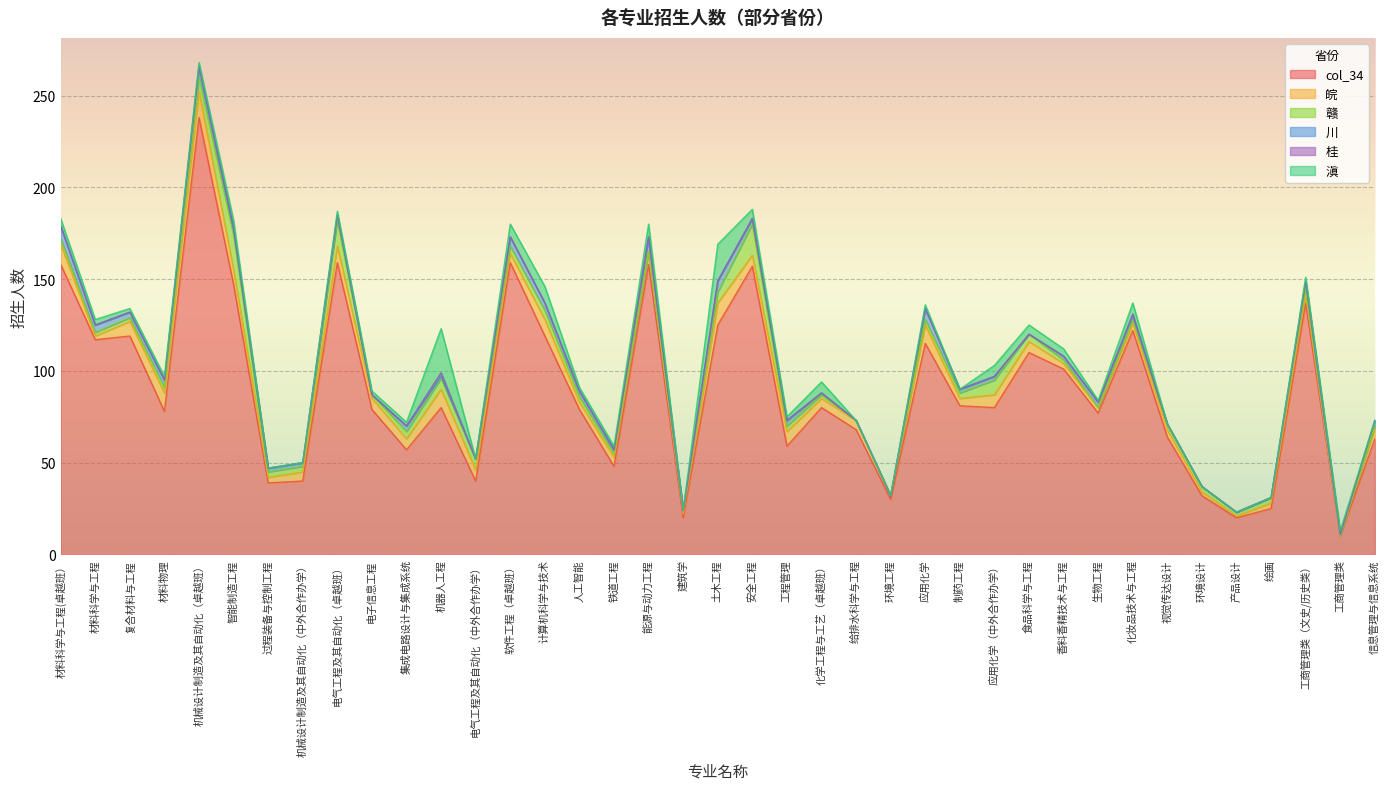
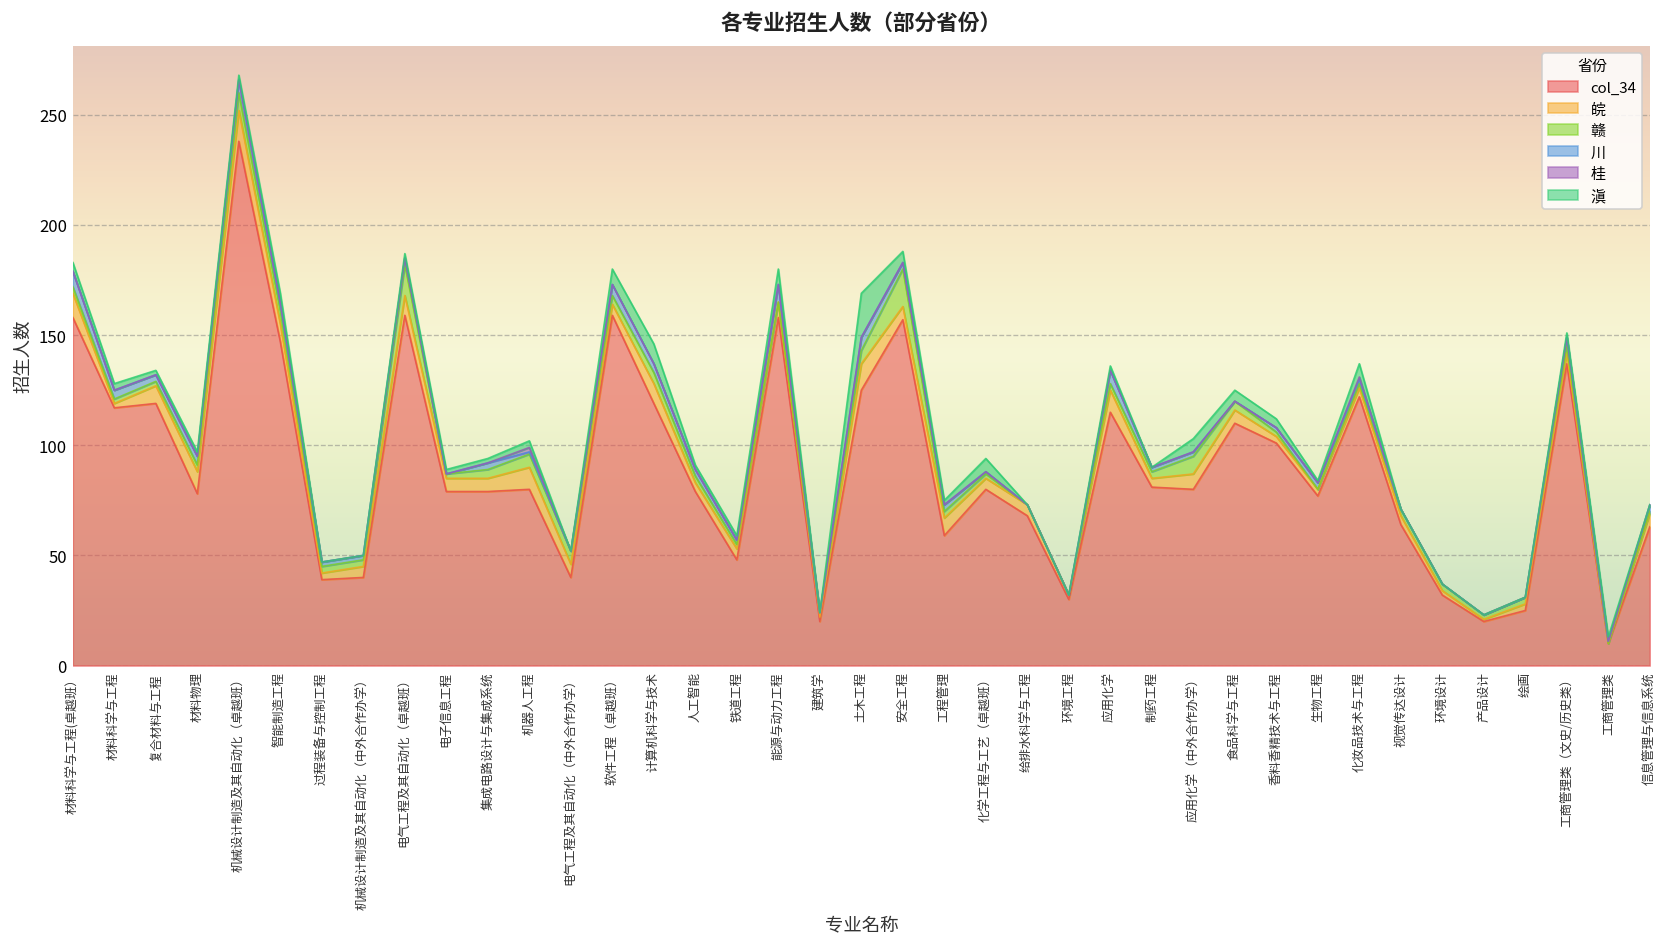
  {
    "col_34": {
      "材料科学与工程(卓越班）": 158,
      "材料科学与工程": 117,
      "复合材料与工程": 119,
      "材料物理": 78,
      "机械设计制造及其自动化（卓越班）": 238,
      "智能制造工程": 147,
      "过程装备与控制工程": 39,
      "机械设计制造及其自动化（中外合作办学）": 40,
      "电气工程及其自动化（卓越班）": 159,
      "电子信息工程": 79,
-     "集成电路设计与集成系统": 57,
+     "集成电路设计与集成系统": 79,
      "机器人工程": 80,
      "电气工程及其自动化（中外合作办学）": 40,
      "软件工程（卓越班）": 159,
      "计算机科学与技术": 119,
      "人工智能": 79,
      "铁道工程": 48,
      "能源与动力工程": 158,
      "建筑学": 20,
      "土木工程": 125,
      "安全工程": 157,
      "工程管理": 59,
      "化学工程与工艺（卓越班）": 80,
      "给排水科学与工程": 68,
      "环境工程": 30,
      "应用化学": 115,
      "制药工程": 81,
      "应用化学（中外合作办学）": 80,
      "食品科学与工程": 110,
      "香料香精技术与工程": 101,
      "生物工程": 77,
      "化妆品技术与工程": 122,
      "视觉传达设计": 64,
      "环境设计": 32,
      "绘画": 25,
      "工商管理类（文史/历史类）": 137,
      "信息管理与信息系统": 63
    },
    "皖": {
      "材料科学与工程(卓越班）": 11,
      "材料科学与工程": 2,
      "复合材料与工程": 8,
      "材料物理": 10,
      "机械设计制造及其自动化（卓越班）": 14,
      "智能制造工程": 8,
      "过程装备与控制工程": 3,
      "机械设计制造及其自动化（中外合作办学）": 5,
      "电气工程及其自动化（卓越班）": 9,
      "电子信息工程": 6,
      "集成电路设计与集成系统": 6,
      "机器人工程": 10,
      "电气工程及其自动化（中外合作办学）": 6,
      "软件工程（卓越班）": 5,
      "计算机科学与技术": 9,
      "人工智能": 4,
      "铁道工程": 5,
      "建筑学": 2,
      "土木工程": 12,
      "安全工程": 6,
      "工程管理": 8,
      "化学工程与工艺（卓越班）": 5,
      "应用化学": 10,
      "制药工程": 4,
      "应用化学（中外合作办学）": 7,
      "食品科学与工程": 6,
      "香料香精技术与工程": 3,
      "化妆品技术与工程": 4,
      "视觉传达设计": 4,
      "环境设计": 2,
      "绘画": 3,
      "工商管理类（文史/历史类）": 5
    },
    "赣": {
      "材料科学与工程(卓越班）": 3,
      "材料科学与工程": 2,
      "复合材料与工程": 2,
      "材料物理": 3,
      "机械设计制造及其自动化（卓越班）": 8,
-     "智能制造工程": 19,
+     "智能制造工程": 6,
      "过程装备与控制工程": 3,
      "机械设计制造及其自动化（中外合作办学）": 3,
      "电气工程及其自动化（卓越班）": 14,
      "集成电路设计与集成系统": 4,
      "软件工程（卓越班）": 4,
      "计算机科学与技术": 5,
      "人工智能": 3,
      "铁道工程": 2,
      "土木工程": 6,
      "安全工程": 17,
      "工程管理": 3,
      "应用化学": 3,
      "制药工程": 3,
      "应用化学（中外合作办学）": 8,
      "香料香精技术与工程": 2,
      "化妆品技术与工程": 2,
      "工商管理类（文史/历史类）": 3
    },
    "桂": {
      "机器人工程": 2
    },
    "滇": {
      "材料科学与工程(卓越班）": 4,
      "材料科学与工程": 3,
      "复合材料与工程": 2,
      "材料物理": 2,
      "机械设计制造及其自动化（卓越班）": 2,
      "智能制造工程": 4,
      "电气工程及其自动化（卓越班）": 2,
      "电子信息工程": 2,
      "集成电路设计与集成系统": 2,
-     "机器人工程": 24,
+     "机器人工程": 3,
      "软件工程（卓越班）": 7,
      "计算机科学与技术": 9,
      "人工智能": 2,
      "铁道工程": 2,
      "能源与动力工程": 7,
      "土木工程": 20,
      "安全工程": 5,
      "工程管理": 2,
      "化学工程与工艺（卓越班）": 6,
      "应用化学": 2,
      "应用化学（中外合作办学）": 6,
      "食品科学与工程": 5,
      "香料香精技术与工程": 4,
      "化妆品技术与工程": 6,
      "工商管理类（文史/历史类）": 2,
      "工商管理类": 2
    }
  }
